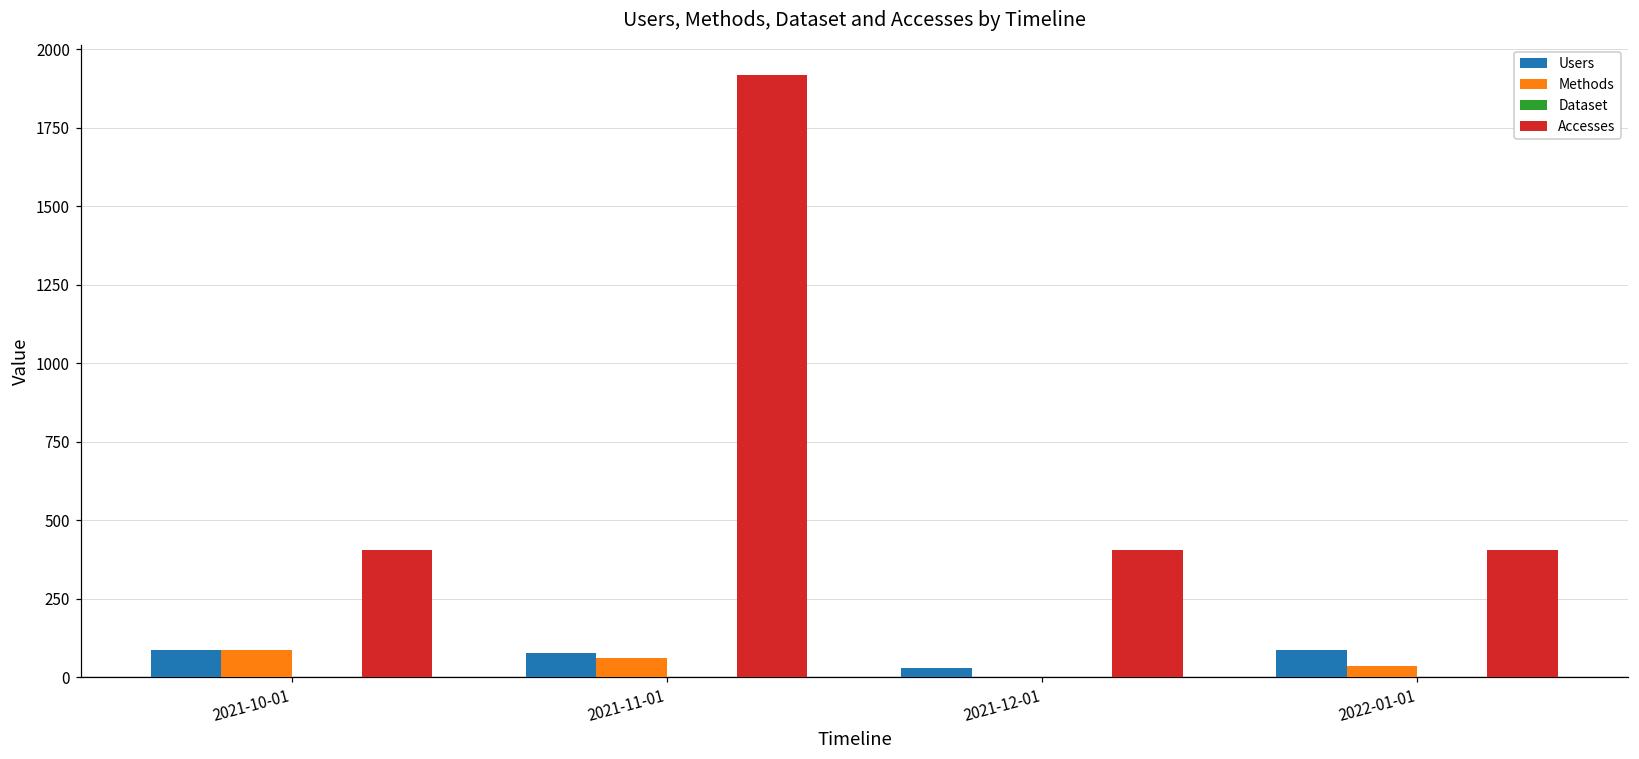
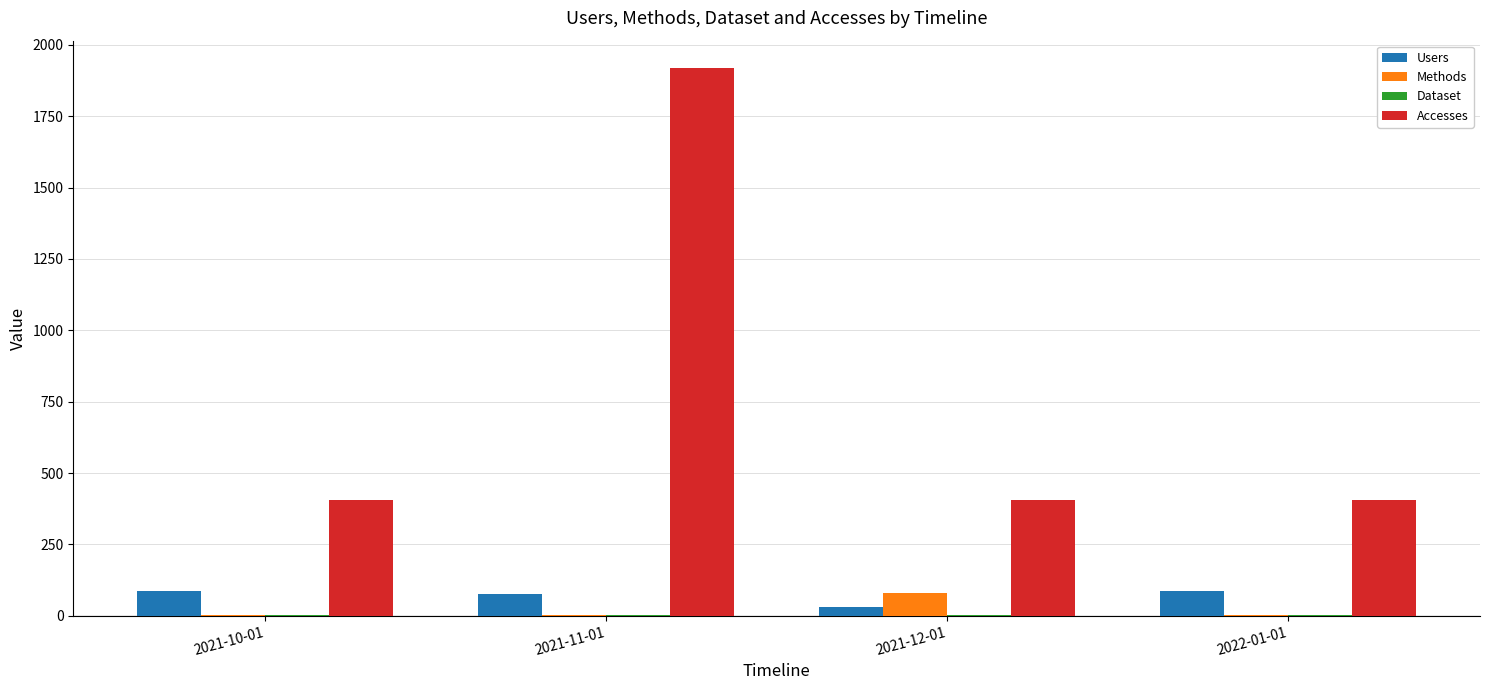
  {
    "Users": {
      "2021-10-01": 90,
      "2021-11-01": 80,
      "2021-12-01": 30,
      "2022-01-01": 90
    },
    "Methods": {
-     "2021-10-01": 90,
-     "2021-11-01": 60,
-     "2021-12-01": 0,
-     "2022-01-01": 40
+     "2021-10-01": 0,
+     "2021-11-01": 0,
+     "2021-12-01": 80,
+     "2022-01-01": 0
    },
    "Accesses": {
      "2021-10-01": 400,
      "2021-11-01": 1920,
      "2021-12-01": 400,
      "2022-01-01": 400
    }
  }
